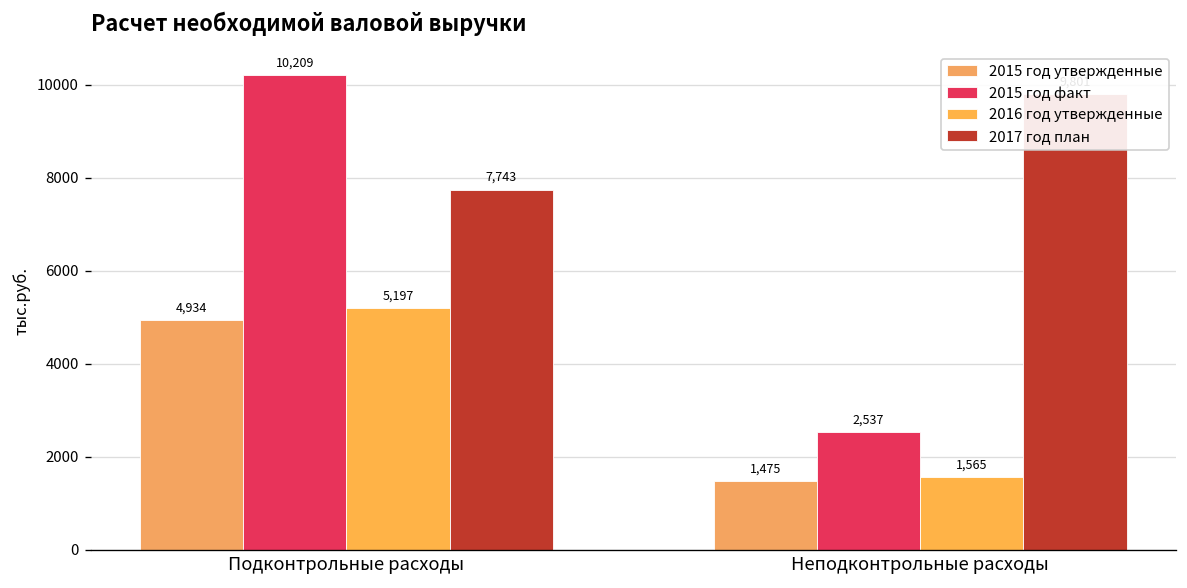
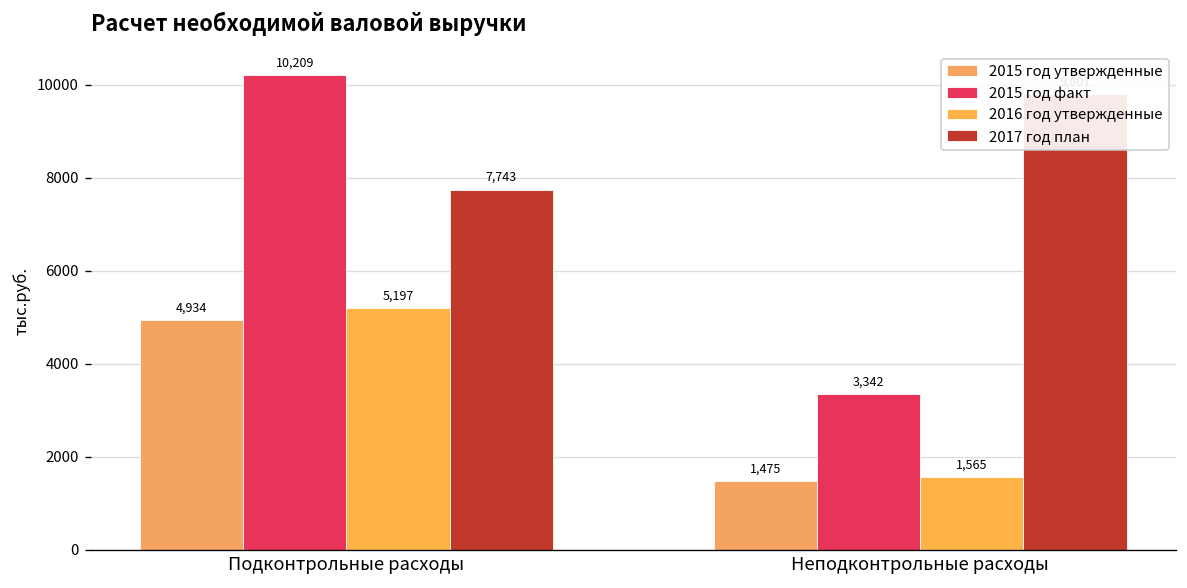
  {
    "2015 год факт": {
      "Подконтрольные расходы": "10,209",
-     "Неподконтрольные расходы": "2,537"
+     "Неподконтрольные расходы": "3,342"
    },
    "2017 год план": {
      "Подконтрольные расходы": "7,743"
    }
  }
